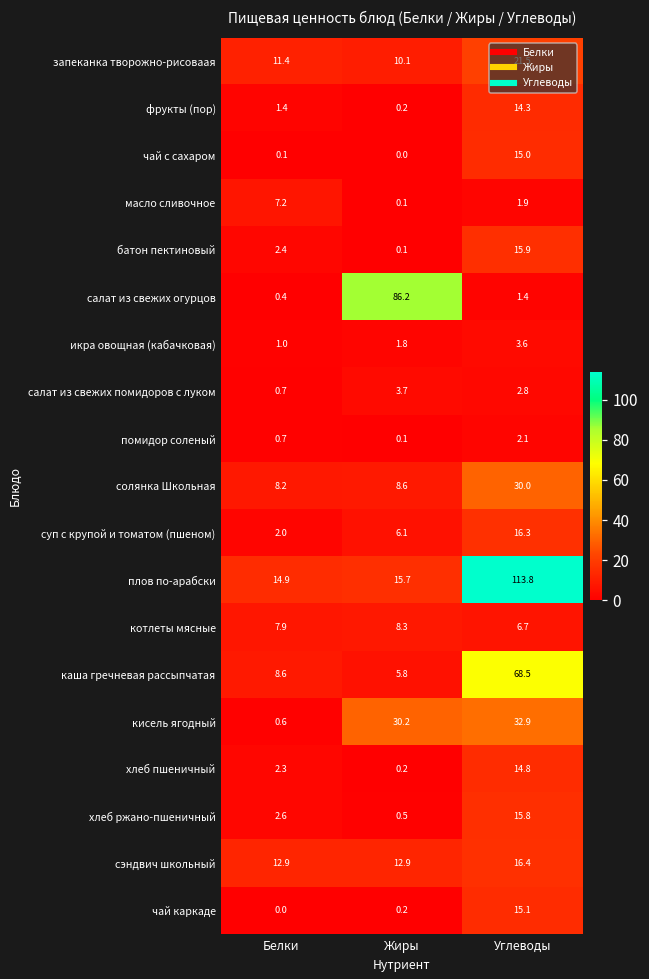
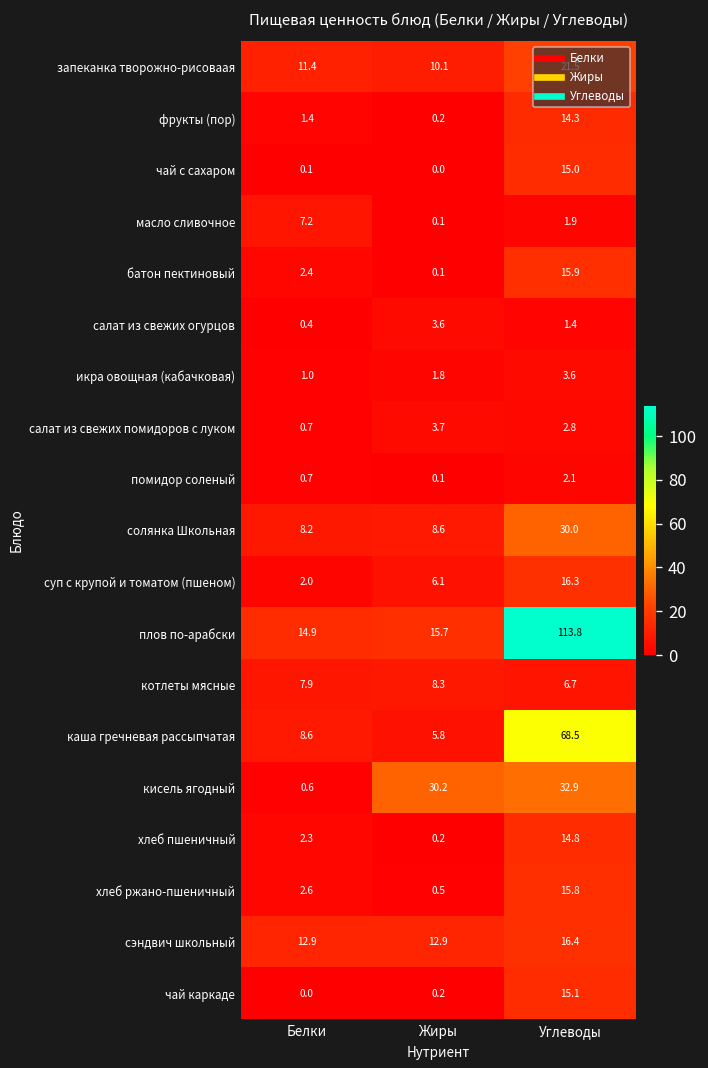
  {
    "запеканка творожно-рисоваая": {
      "Белки": 11.4,
      "Жиры": 10.1
    },
    "фрукты (пор)": {
      "Белки": 1.4,
      "Жиры": 0.2,
      "Углеводы": 14.3
    },
    "чай с сахаром": {
      "Белки": 0.1,
      "Жиры": 0.0,
      "Углеводы": 15.0
    },
    "масло сливочное": {
      "Белки": 7.2,
      "Жиры": 0.1,
      "Углеводы": 1.9
    },
    "батон пектиновый": {
      "Белки": 2.4,
      "Жиры": 0.1,
      "Углеводы": 15.9
    },
    "салат из свежих огурцов": {
      "Белки": 0.4,
-     "Жиры": 86.2,
+     "Жиры": 3.6,
      "Углеводы": 1.4
    },
    "икра овощная (кабачковая)": {
      "Белки": 1.0,
      "Жиры": 1.8,
      "Углеводы": 3.6
    },
    "салат из свежих помидоров с луком": {
      "Белки": 0.7,
      "Жиры": 3.7,
      "Углеводы": 2.8
    },
    "помидор соленый": {
      "Белки": 0.7,
      "Жиры": 0.1,
      "Углеводы": 2.1
    },
    "солянка Школьная": {
      "Белки": 8.2,
      "Жиры": 8.6,
      "Углеводы": 30.0
    },
    "суп с крупой и томатом (пшеном)": {
      "Белки": 2.0,
      "Жиры": 6.1,
      "Углеводы": 16.3
    },
    "плов по-арабски": {
      "Белки": 14.9,
      "Жиры": 15.7,
      "Углеводы": 113.8
    },
    "котлеты мясные": {
      "Белки": 7.9,
      "Жиры": 8.3,
      "Углеводы": 6.7
    },
    "каша гречневая рассыпчатая": {
      "Белки": 8.6,
      "Жиры": 5.8,
      "Углеводы": 68.5
    },
    "кисель ягодный": {
      "Белки": 0.6,
      "Жиры": 30.2,
      "Углеводы": 32.9
    },
    "хлеб пшеничный": {
      "Белки": 2.3,
      "Жиры": 0.2,
      "Углеводы": 14.8
    },
    "хлеб ржано-пшеничный": {
      "Белки": 2.6,
      "Жиры": 0.5,
      "Углеводы": 15.8
    },
    "сэндвич школьный": {
      "Белки": 12.9,
      "Жиры": 12.9,
      "Углеводы": 16.4
    },
    "чай каркаде": {
      "Белки": 0.0,
      "Жиры": 0.2,
      "Углеводы": 15.1
    }
  }
